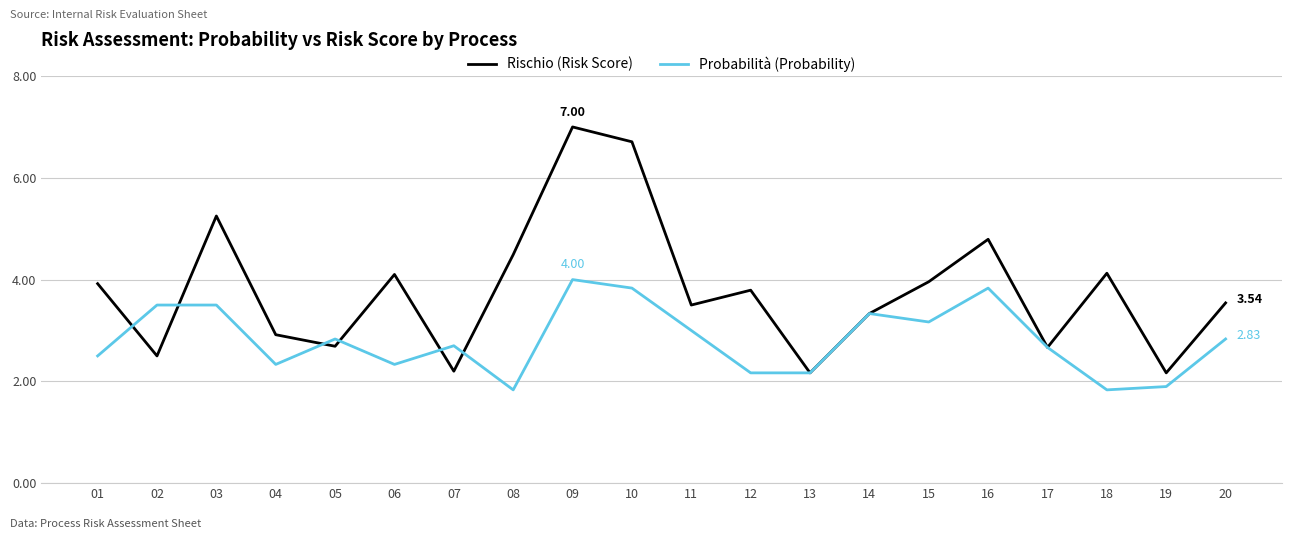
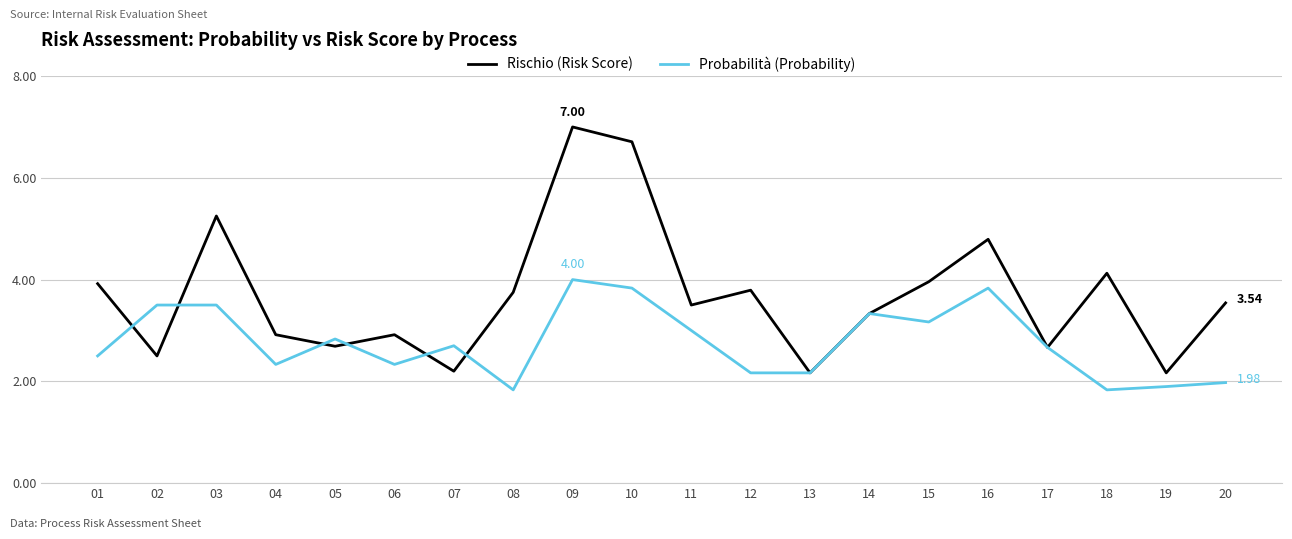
  {
    "Rischio (Risk Score)": {
      "01": 3.9,
      "02": 2.5,
      "03": 5.3,
      "04": 2.9,
      "05": 2.7,
-     "06": 4.1,
+     "06": 2.9,
      "07": 2.2,
-     "08": 4.5,
+     "08": 3.8,
      "10": 6.7,
      "11": 3.5,
      "12": 3.8,
      "15": 4.0,
      "16": 4.8,
      "18": 4.1,
      "19": 2.2
    },
    "Probabilità (Probability)": {
      "09": 4.00,
-     "20": 2.83
+     "20": 1.98
    }
  }
